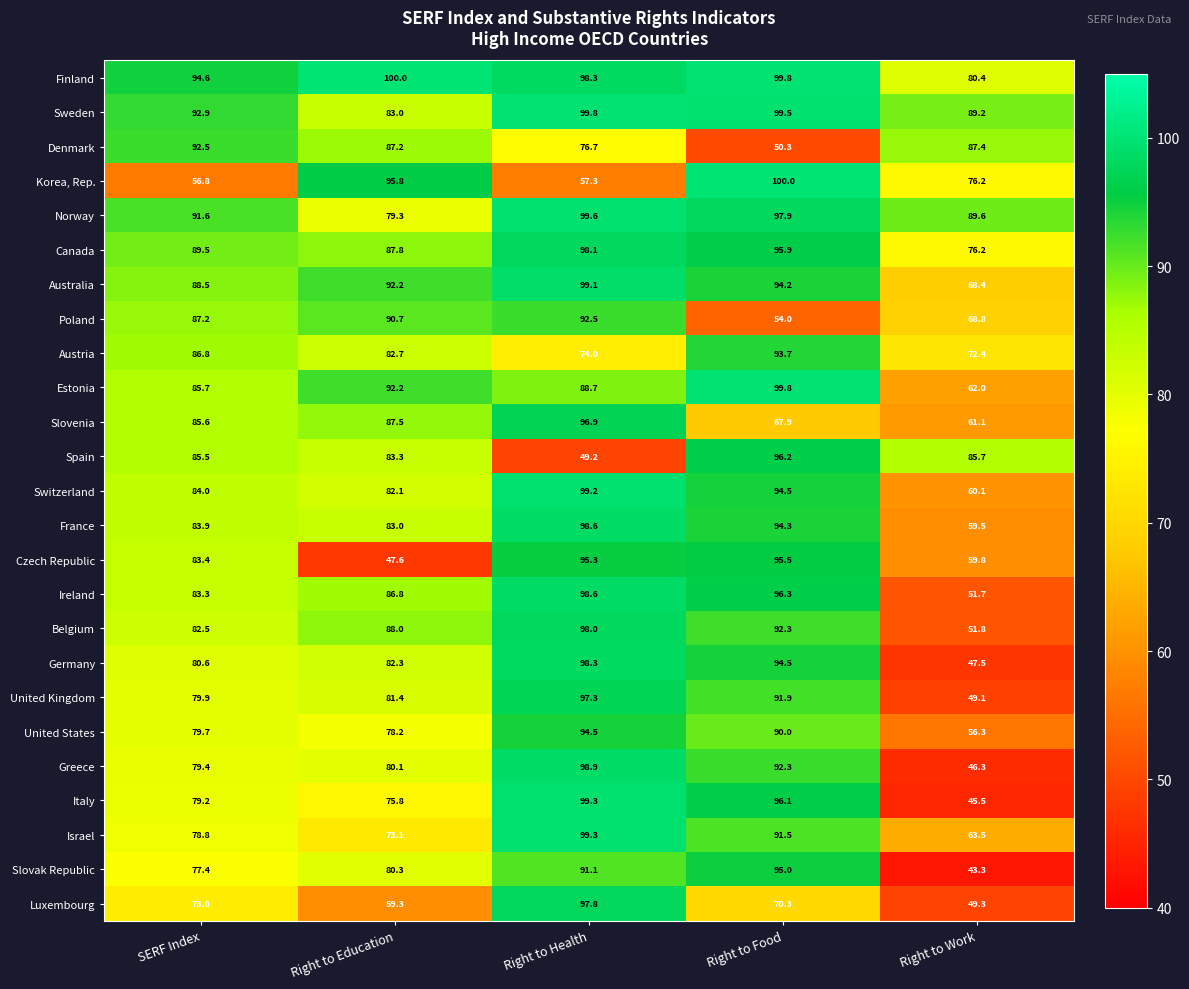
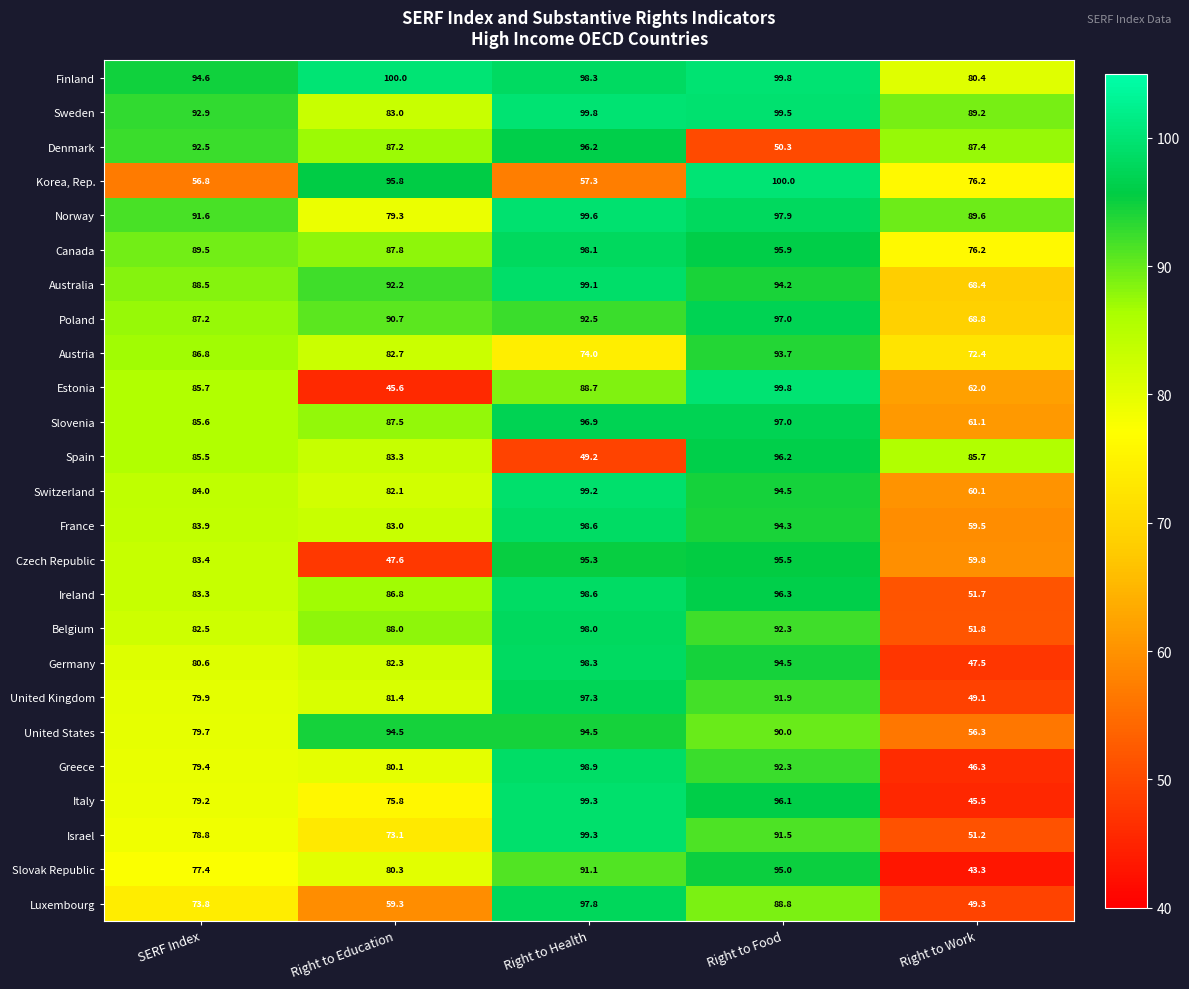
  {
    "Finland": {
      "SERF Index": 94.6,
      "Right to Education": 100.0,
      "Right to Health": 98.3,
      "Right to Food": 99.8,
      "Right to Work": 80.4
    },
    "Sweden": {
      "SERF Index": 92.9,
      "Right to Education": 83.0,
      "Right to Health": 99.8,
      "Right to Food": 99.5,
      "Right to Work": 89.2
    },
    "Denmark": {
      "SERF Index": 92.5,
      "Right to Education": 87.2,
-     "Right to Health": 76.7,
+     "Right to Health": 96.2,
      "Right to Food": 50.3,
      "Right to Work": 87.4
    },
    "Korea, Rep.": {
      "SERF Index": 56.8,
      "Right to Education": 95.8,
      "Right to Health": 57.3,
      "Right to Food": 100.0,
      "Right to Work": 76.2
    },
    "Norway": {
      "SERF Index": 91.6,
      "Right to Education": 79.3,
      "Right to Health": 99.6,
      "Right to Food": 97.9,
      "Right to Work": 89.6
    },
    "Canada": {
      "SERF Index": 89.5,
      "Right to Education": 87.8,
      "Right to Health": 98.1,
      "Right to Food": 95.9,
      "Right to Work": 76.2
    },
    "Australia": {
      "SERF Index": 88.5,
      "Right to Education": 92.2,
      "Right to Health": 99.1,
      "Right to Food": 94.2,
      "Right to Work": 68.4
    },
    "Poland": {
      "SERF Index": 87.2,
      "Right to Education": 90.7,
      "Right to Health": 92.5,
-     "Right to Food": 54.0,
+     "Right to Food": 97.0,
      "Right to Work": 68.8
    },
    "Austria": {
      "SERF Index": 86.8,
      "Right to Education": 82.7,
      "Right to Health": 74.0,
      "Right to Food": 93.7,
      "Right to Work": 72.4
    },
    "Estonia": {
      "SERF Index": 85.7,
-     "Right to Education": 92.2,
+     "Right to Education": 45.6,
      "Right to Health": 88.7,
      "Right to Food": 99.8,
      "Right to Work": 62.0
    },
    "Slovenia": {
      "SERF Index": 85.6,
      "Right to Education": 87.5,
      "Right to Health": 96.9,
-     "Right to Food": 67.9,
+     "Right to Food": 97.0,
      "Right to Work": 61.1
    },
    "Spain": {
      "SERF Index": 85.5,
      "Right to Education": 83.3,
      "Right to Health": 49.2,
      "Right to Food": 96.2,
      "Right to Work": 85.7
    },
    "Switzerland": {
      "SERF Index": 84.0,
      "Right to Education": 82.1,
      "Right to Health": 99.2,
      "Right to Food": 94.5,
      "Right to Work": 60.1
    },
    "France": {
      "SERF Index": 83.9,
      "Right to Education": 83.0,
      "Right to Health": 98.6,
      "Right to Food": 94.3,
      "Right to Work": 59.5
    },
    "Czech Republic": {
      "SERF Index": 83.4,
      "Right to Education": 47.6,
      "Right to Health": 95.3,
      "Right to Food": 95.5,
      "Right to Work": 59.8
    },
    "Ireland": {
      "SERF Index": 83.3,
      "Right to Education": 86.8,
      "Right to Health": 98.6,
      "Right to Food": 96.3,
      "Right to Work": 51.7
    },
    "Belgium": {
      "SERF Index": 82.5,
      "Right to Education": 88.0,
      "Right to Health": 98.0,
      "Right to Food": 92.3,
      "Right to Work": 51.8
    },
    "Germany": {
      "SERF Index": 80.6,
      "Right to Education": 82.3,
      "Right to Health": 98.3,
      "Right to Food": 94.5,
      "Right to Work": 47.5
    },
    "United Kingdom": {
      "SERF Index": 79.9,
      "Right to Education": 81.4,
      "Right to Health": 97.3,
      "Right to Food": 91.9,
      "Right to Work": 49.1
    },
    "United States": {
      "SERF Index": 79.7,
-     "Right to Education": 78.2,
+     "Right to Education": 94.5,
      "Right to Health": 94.5,
      "Right to Food": 90.0,
      "Right to Work": 56.3
    },
    "Greece": {
      "SERF Index": 79.4,
      "Right to Education": 80.1,
      "Right to Health": 98.9,
      "Right to Food": 92.3,
      "Right to Work": 46.3
    },
    "Italy": {
      "SERF Index": 79.2,
      "Right to Education": 75.8,
      "Right to Health": 99.3,
      "Right to Food": 96.1,
      "Right to Work": 45.5
    },
    "Israel": {
      "SERF Index": 78.8,
      "Right to Education": 73.1,
      "Right to Health": 99.3,
      "Right to Food": 91.5,
-     "Right to Work": 63.5
+     "Right to Work": 51.2
    },
    "Slovak Republic": {
      "SERF Index": 77.4,
      "Right to Education": 80.3,
      "Right to Health": 91.1,
      "Right to Food": 95.0,
      "Right to Work": 43.3
    },
    "Luxembourg": {
      "SERF Index": 73.8,
      "Right to Education": 59.3,
      "Right to Health": 97.8,
-     "Right to Food": 70.3,
+     "Right to Food": 88.8,
      "Right to Work": 49.3
    }
  }
